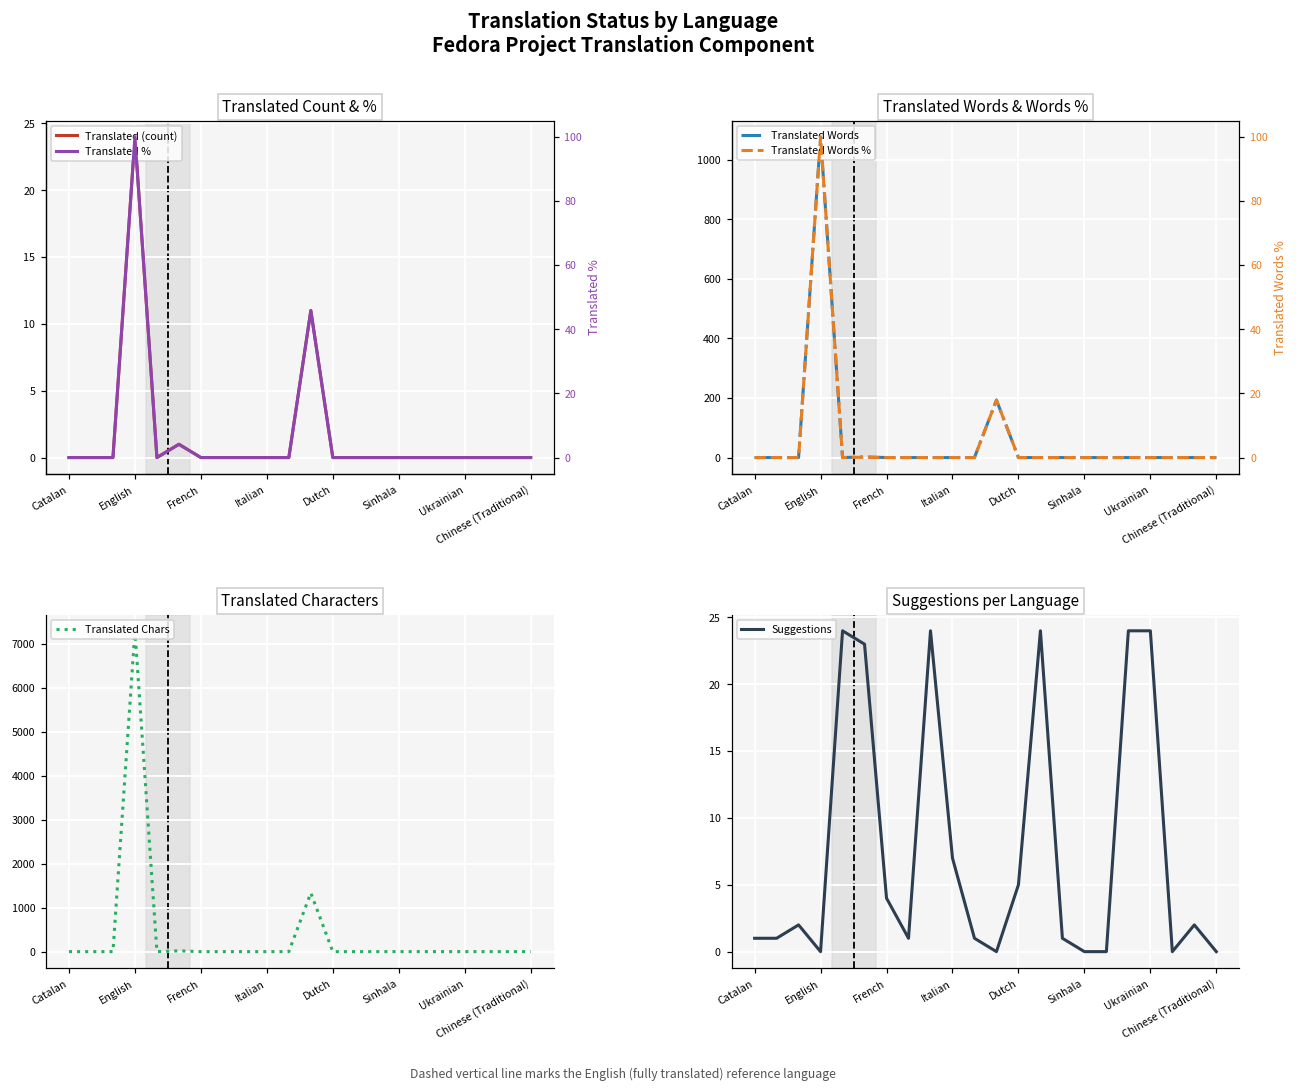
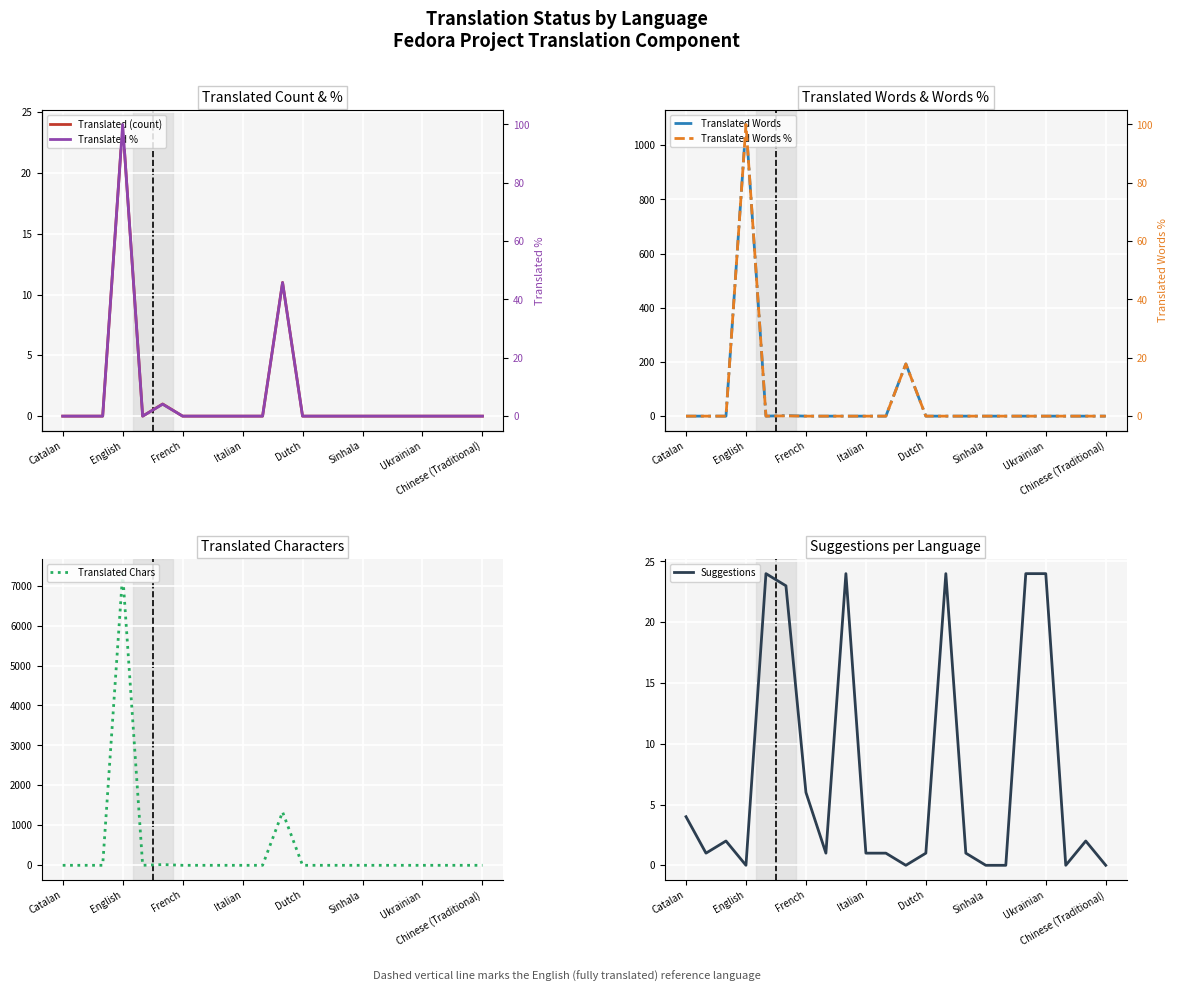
  {
    "Translated Characters": {
      "Catalan": 0,
      "French": 0,
      "Italian": 0,
      "Dutch": 0,
      "Sinhala": 0,
      "Ukrainian": 0,
      "Chinese (Traditional)": 0
    },
    "Suggestions per Language": {
-     "Catalan": 1,
+     "Catalan": 4,
      "English": 0,
-     "French": 4,
-     "Italian": 7,
-     "Dutch": 5,
+     "French": 6,
+     "Italian": 1,
+     "Dutch": 1,
      "Sinhala": 0,
      "Ukrainian": 24,
      "Chinese (Traditional)": 0
    }
  }
